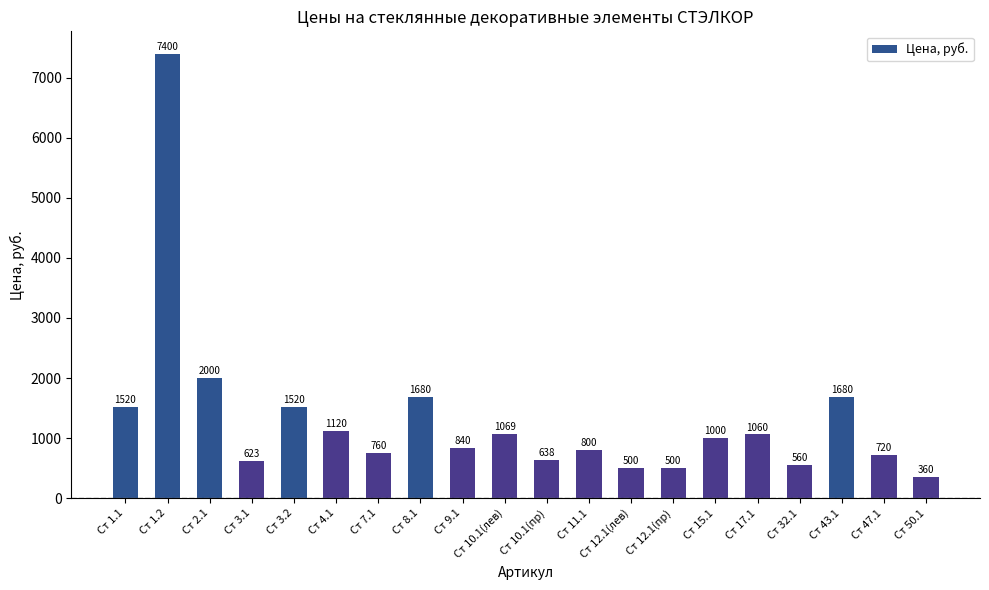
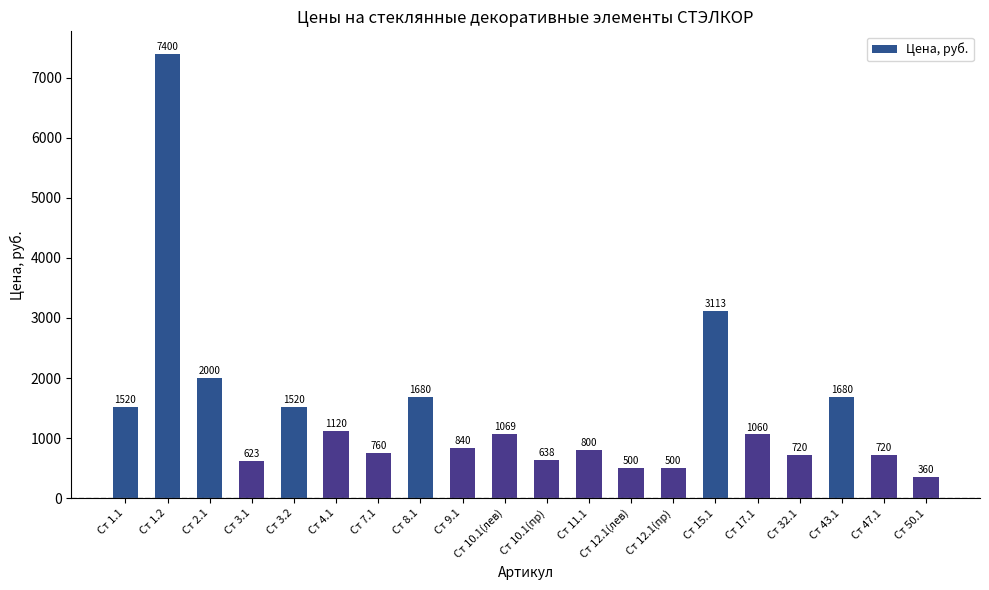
  {
    "Ст 1.1": 1520,
    "Ст 1.2": 7400,
    "Ст 2.1": 2000,
    "Ст 3.1": 623,
    "Ст 3.2": 1520,
    "Ст 4.1": 1120,
    "Ст 7.1": 760,
    "Ст 8.1": 1680,
    "Ст 9.1": 840,
    "Ст 10.1(лев)": 1069,
    "Ст 10.1(пр)": 638,
    "Ст 11.1": 800,
    "Ст 12.1(лев)": 500,
    "Ст 12.1(пр)": 500,
-   "Ст 15.1": 1000,
+   "Ст 15.1": 3113,
    "Ст 17.1": 1060,
-   "Ст 32.1": 560,
+   "Ст 32.1": 720,
    "Ст 43.1": 1680,
    "Ст 47.1": 720,
    "Ст 50.1": 360
  }
